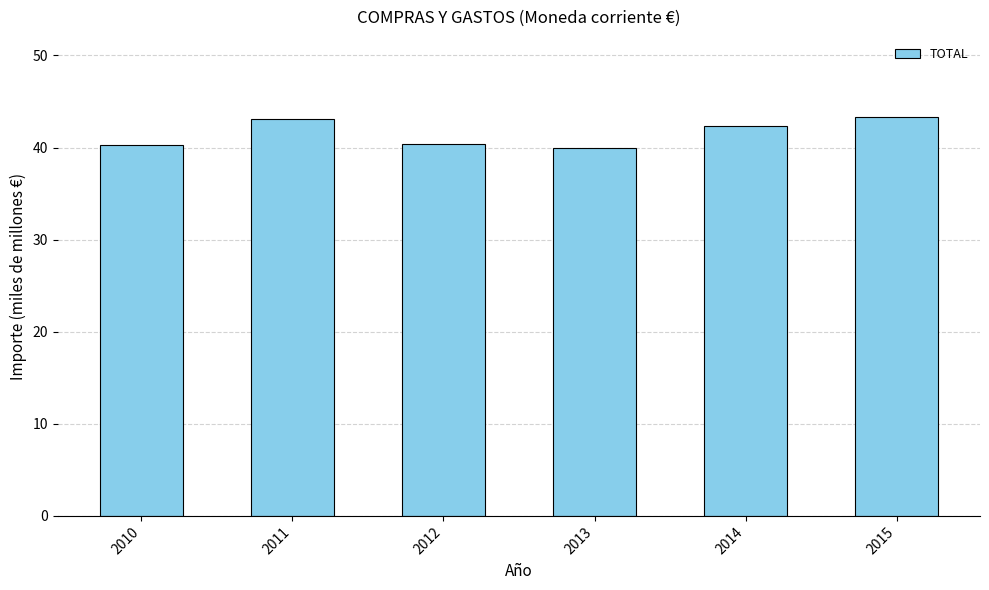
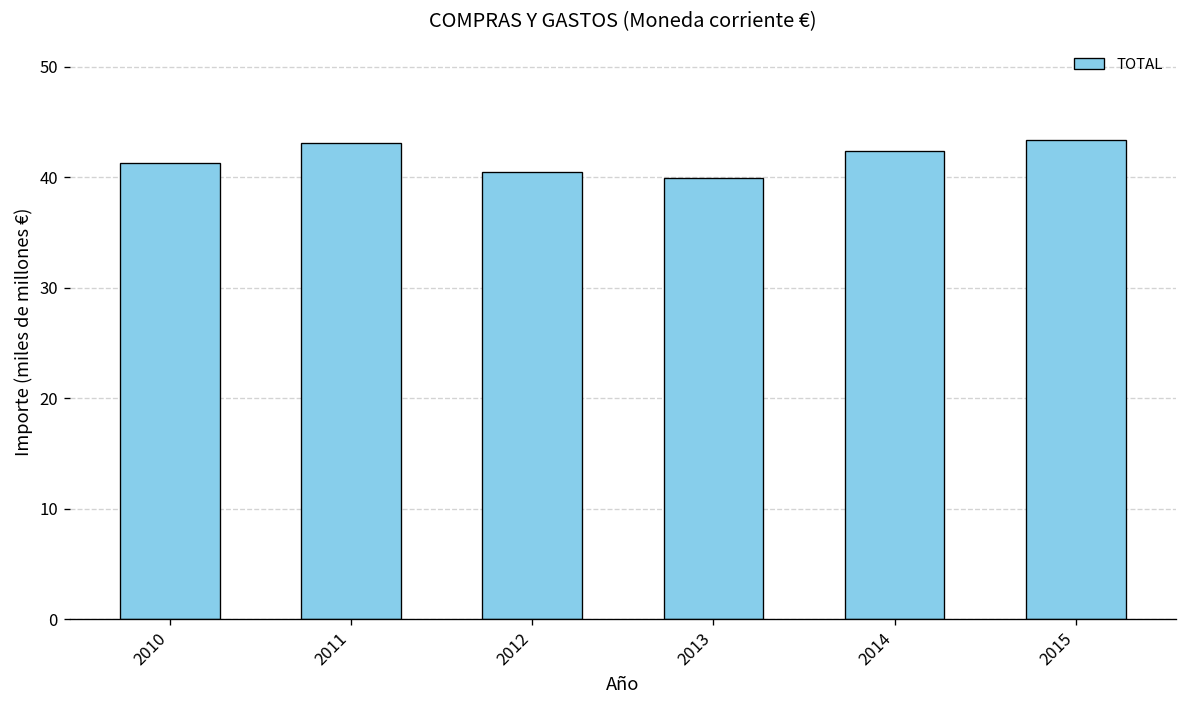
  {
-   "2010": 40,
+   "2010": 41,
    "2011": 43,
    "2012": 40,
    "2013": 40,
    "2014": 42,
    "2015": 43
  }
